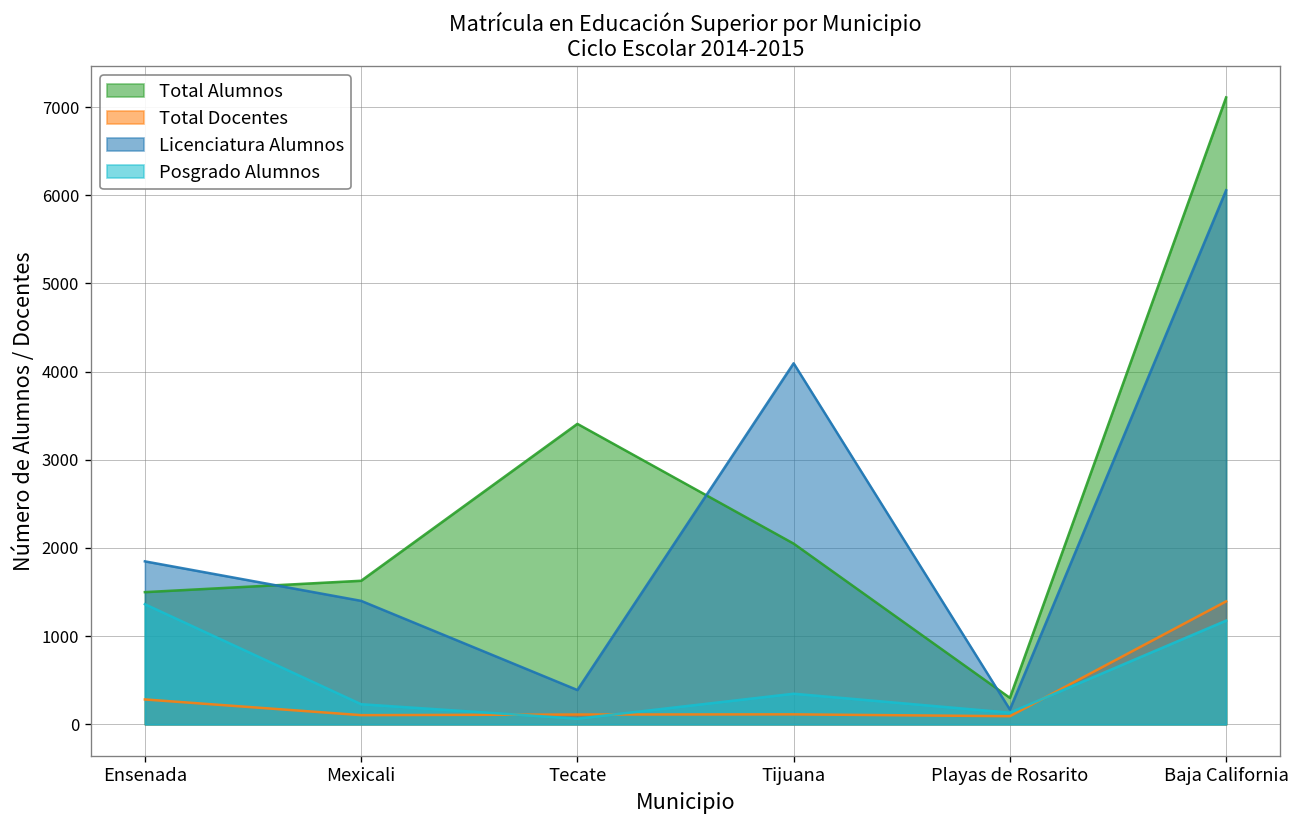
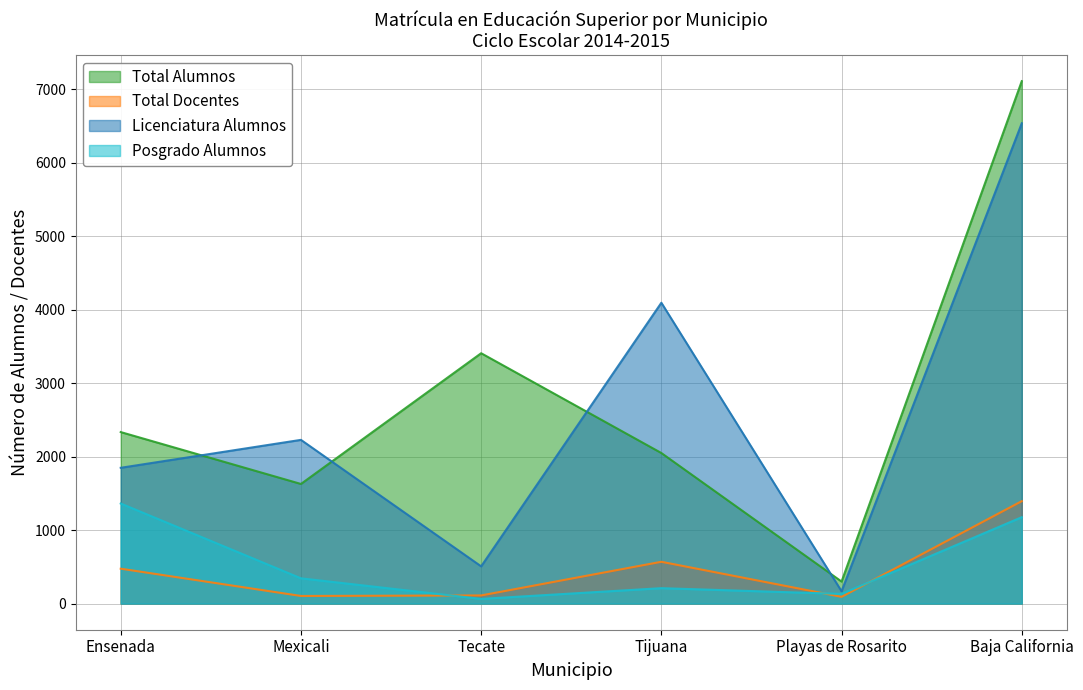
  {
    "Total Alumnos": {
-     "Ensenada": 1500,
+     "Ensenada": 2300,
      "Mexicali": 1600,
      "Tecate": 3400,
      "Tijuana": 2000,
      "Playas de Rosarito": 300,
      "Baja California": 7100
    },
    "Total Docentes": {
-     "Ensenada": 300,
+     "Ensenada": 500,
      "Mexicali": 100,
      "Tecate": 100,
-     "Tijuana": 100,
+     "Tijuana": 600,
      "Playas de Rosarito": 100,
      "Baja California": 1400
    },
    "Licenciatura Alumnos": {
      "Ensenada": 1800,
-     "Mexicali": 1400,
-     "Tecate": 400,
+     "Mexicali": 2200,
+     "Tecate": 500,
      "Tijuana": 4100,
      "Playas de Rosarito": 200,
-     "Baja California": 6100
+     "Baja California": 6500
    },
    "Posgrado Alumnos": {
      "Ensenada": 1400,
-     "Mexicali": 200,
+     "Mexicali": 300,
      "Tecate": 100,
-     "Tijuana": 300,
+     "Tijuana": 200,
      "Playas de Rosarito": 100,
      "Baja California": 1200
    }
  }
